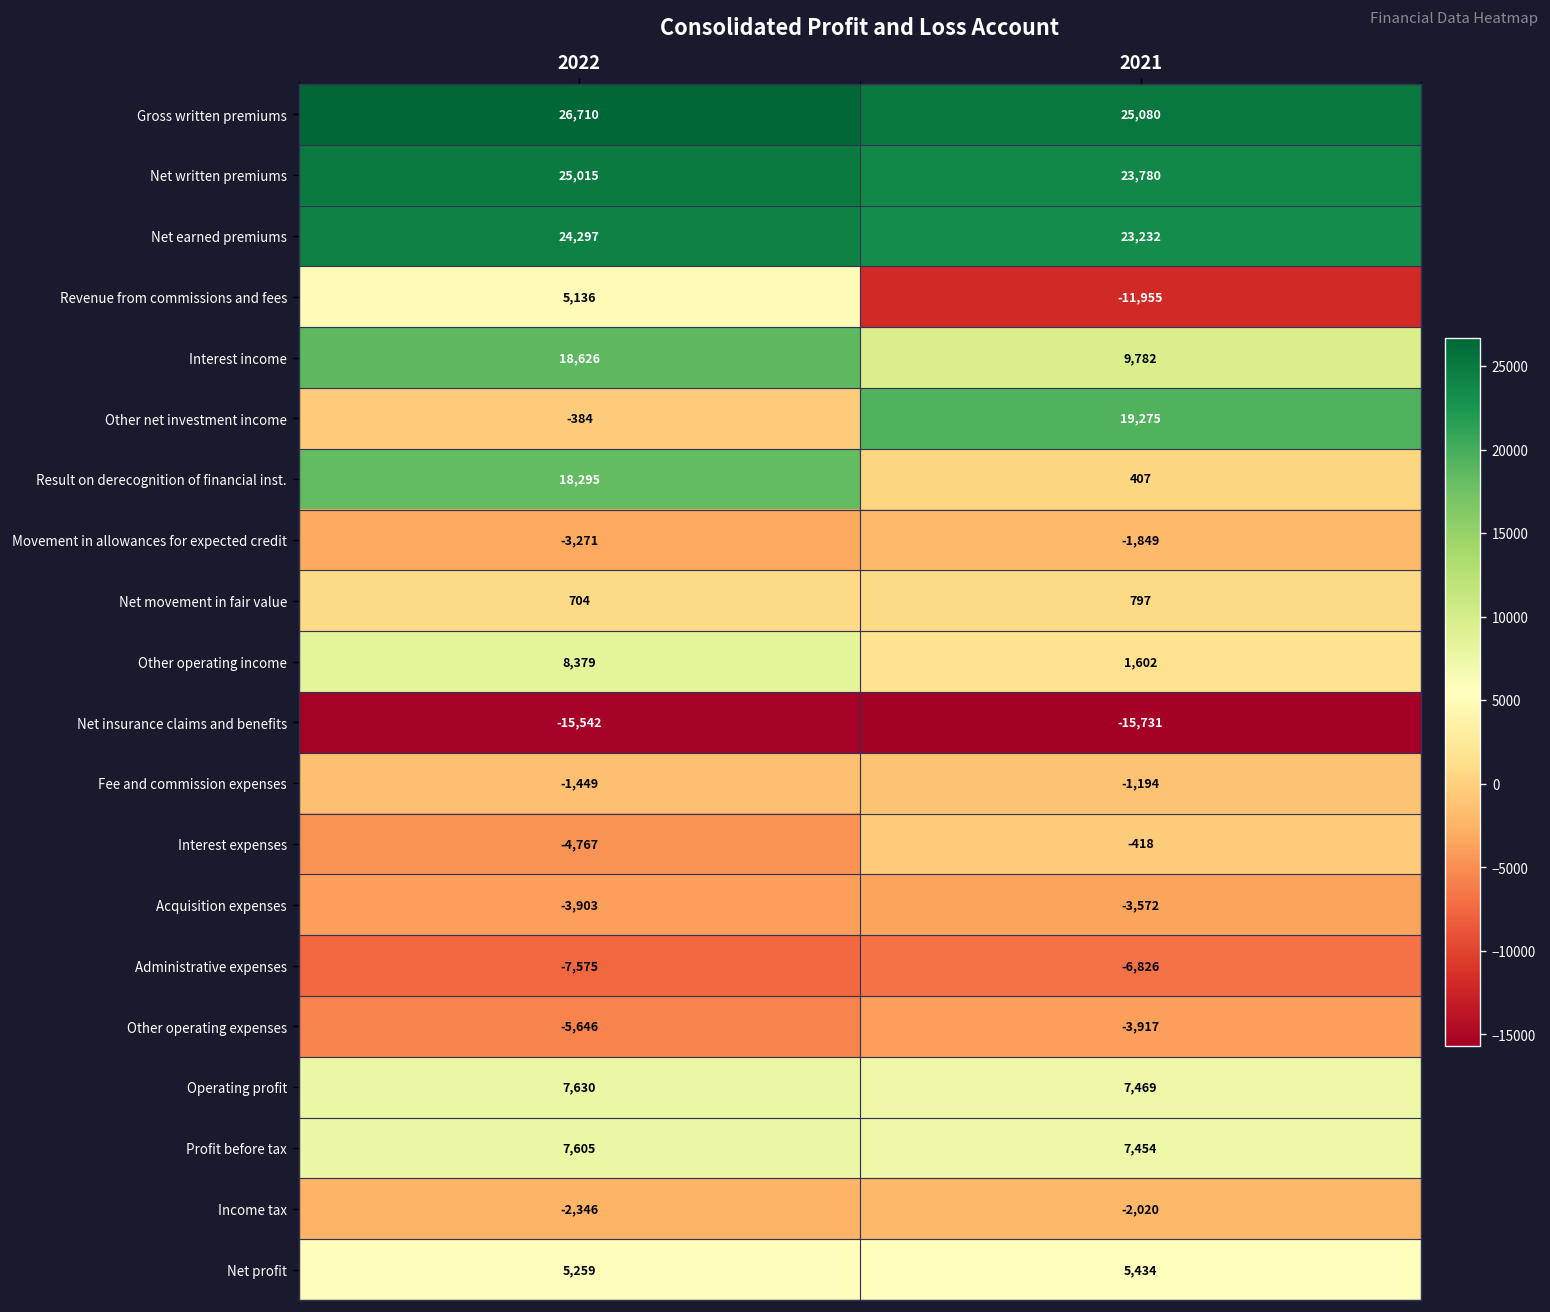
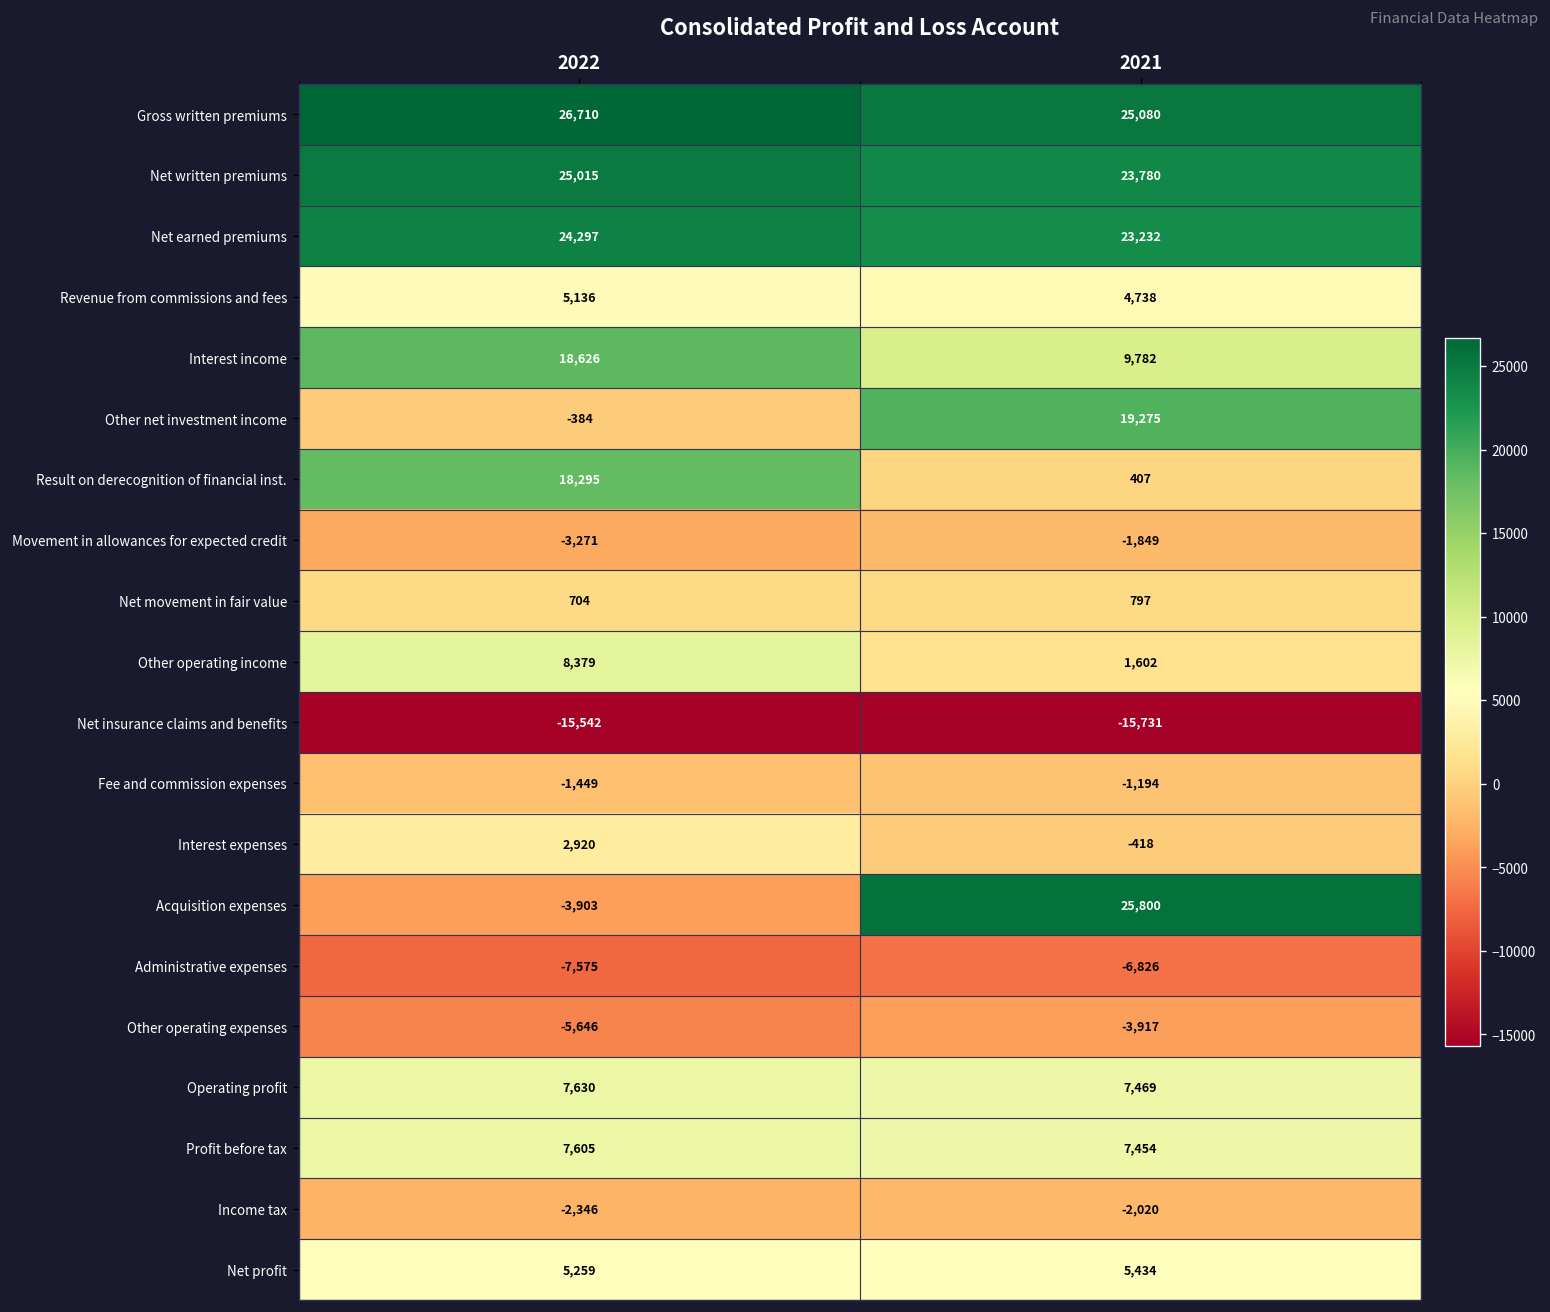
  {
    "Gross written premiums": {
      "2022": "26,710",
      "2021": "25,080"
    },
    "Net written premiums": {
      "2022": "25,015",
      "2021": "23,780"
    },
    "Net earned premiums": {
      "2022": "24,297",
      "2021": "23,232"
    },
    "Revenue from commissions and fees": {
      "2022": "5,136",
-     "2021": "-11,955"
+     "2021": "4,738"
    },
    "Interest income": {
      "2022": "18,626",
      "2021": "9,782"
    },
    "Other net investment income": {
      "2022": "-384",
      "2021": "19,275"
    },
    "Result on derecognition of financial inst.": {
      "2022": "18,295",
      "2021": "407"
    },
    "Movement in allowances for expected credit": {
      "2022": "-3,271",
      "2021": "-1,849"
    },
    "Net movement in fair value": {
      "2022": "704",
      "2021": "797"
    },
    "Other operating income": {
      "2022": "8,379",
      "2021": "1,602"
    },
    "Net insurance claims and benefits": {
      "2022": "-15,542",
      "2021": "-15,731"
    },
    "Fee and commission expenses": {
      "2022": "-1,449",
      "2021": "-1,194"
    },
    "Interest expenses": {
-     "2022": "-4,767",
+     "2022": "2,920",
      "2021": "-418"
    },
    "Acquisition expenses": {
      "2022": "-3,903",
-     "2021": "-3,572"
+     "2021": "25,800"
    },
    "Administrative expenses": {
      "2022": "-7,575",
      "2021": "-6,826"
    },
    "Other operating expenses": {
      "2022": "-5,646",
      "2021": "-3,917"
    },
    "Operating profit": {
      "2022": "7,630",
      "2021": "7,469"
    },
    "Profit before tax": {
      "2022": "7,605",
      "2021": "7,454"
    },
    "Income tax": {
      "2022": "-2,346",
      "2021": "-2,020"
    },
    "Net profit": {
      "2022": "5,259",
      "2021": "5,434"
    }
  }
